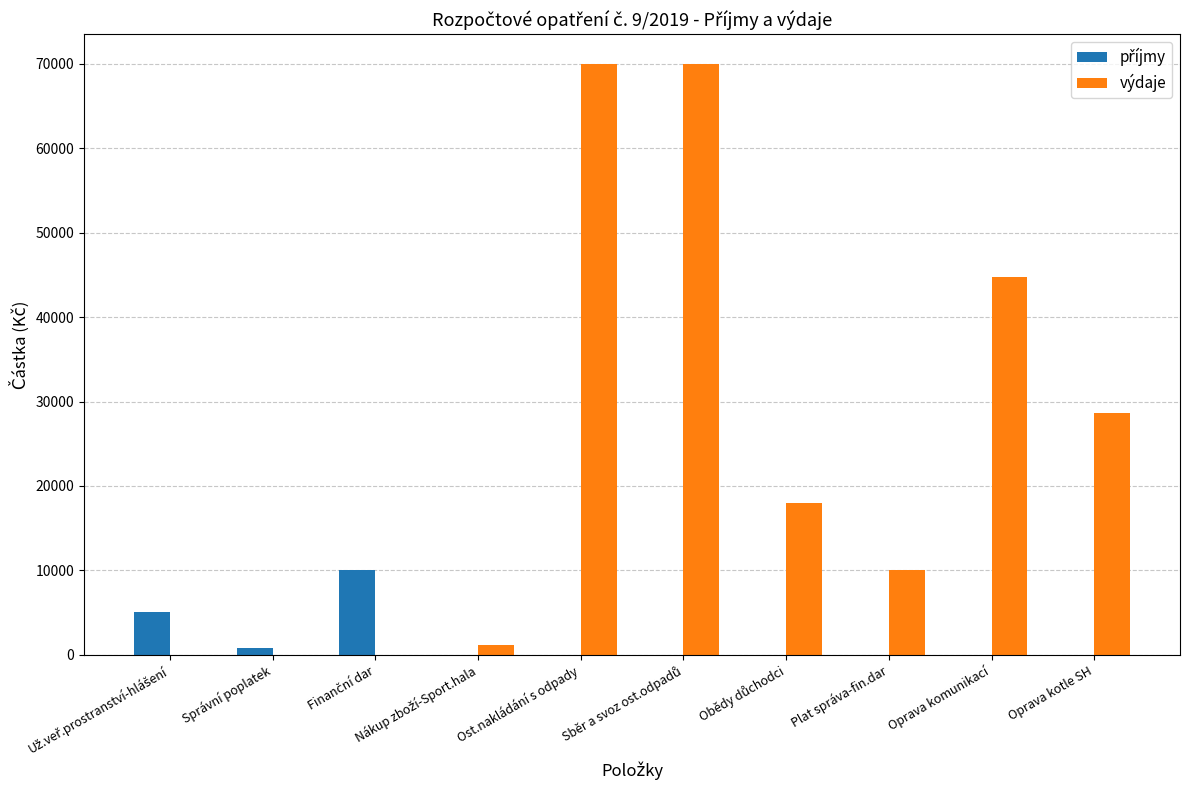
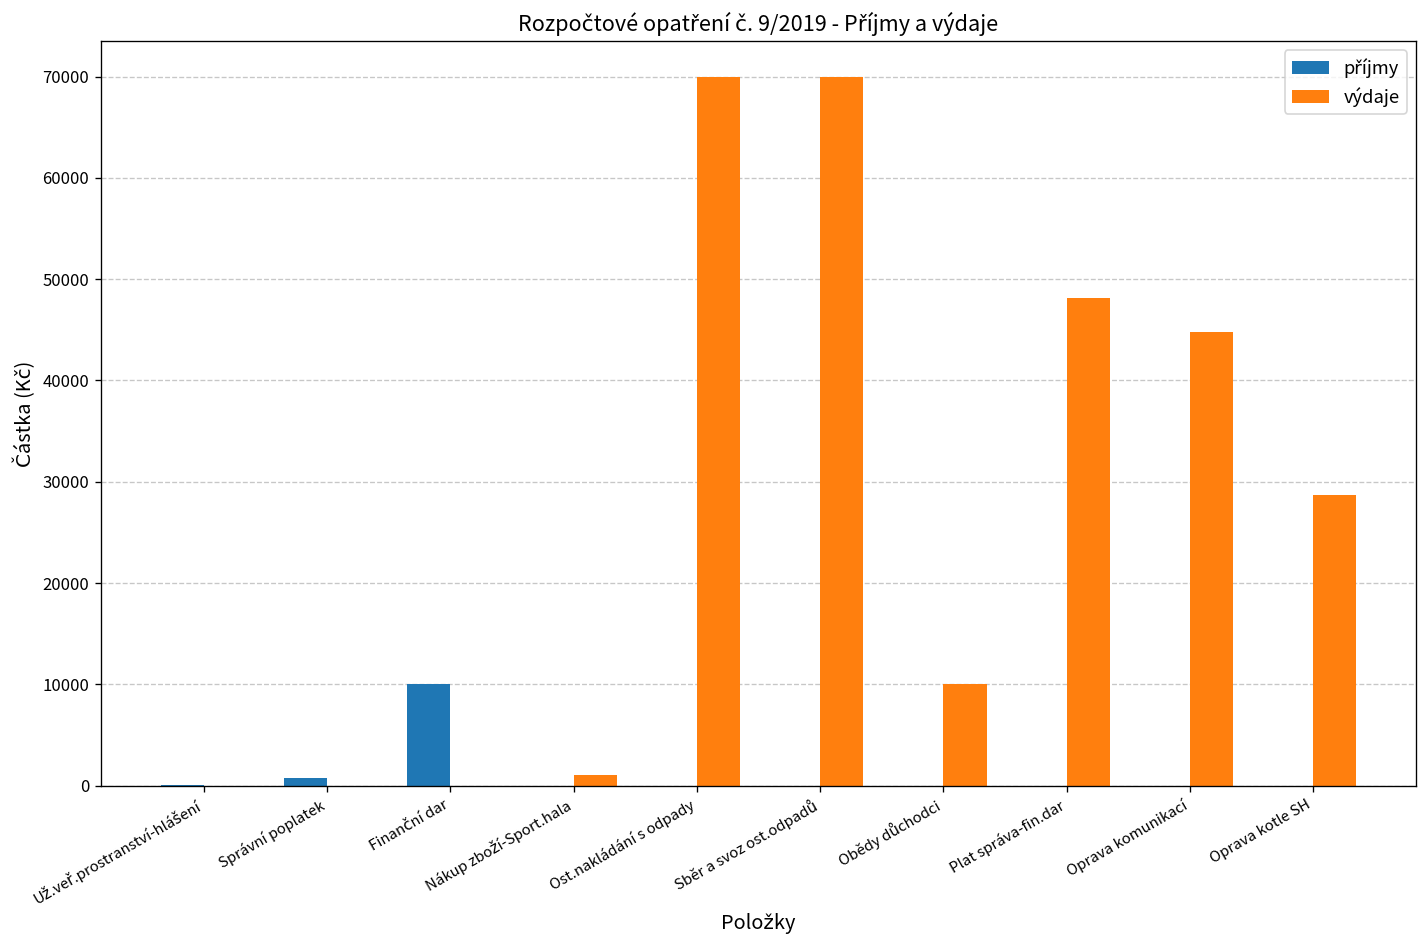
  {
    "příjmy": {
-     "Už.veř.prostranství-hlášení": 5000,
+     "Už.veř.prostranství-hlášení": 0,
      "Správní poplatek": 1000,
      "Finanční dar": 10000,
      "Nákup zboží-Sport.hala": 0,
      "Ost.nakládání s odpady": 0,
      "Sběr a svoz ost.odpadů": 0,
      "Obědy důchodci": 0,
      "Plat správa-fin.dar": 0,
      "Oprava komunikací": 0,
      "Oprava kotle SH": 0
    },
    "výdaje": {
      "Už.veř.prostranství-hlášení": 0,
      "Správní poplatek": 0,
      "Finanční dar": 0,
      "Nákup zboží-Sport.hala": 1000,
      "Ost.nakládání s odpady": 70000,
      "Sběr a svoz ost.odpadů": 70000,
-     "Obědy důchodci": 18000,
-     "Plat správa-fin.dar": 10000,
+     "Obědy důchodci": 10000,
+     "Plat správa-fin.dar": 48000,
      "Oprava komunikací": 45000,
      "Oprava kotle SH": 29000
    }
  }
